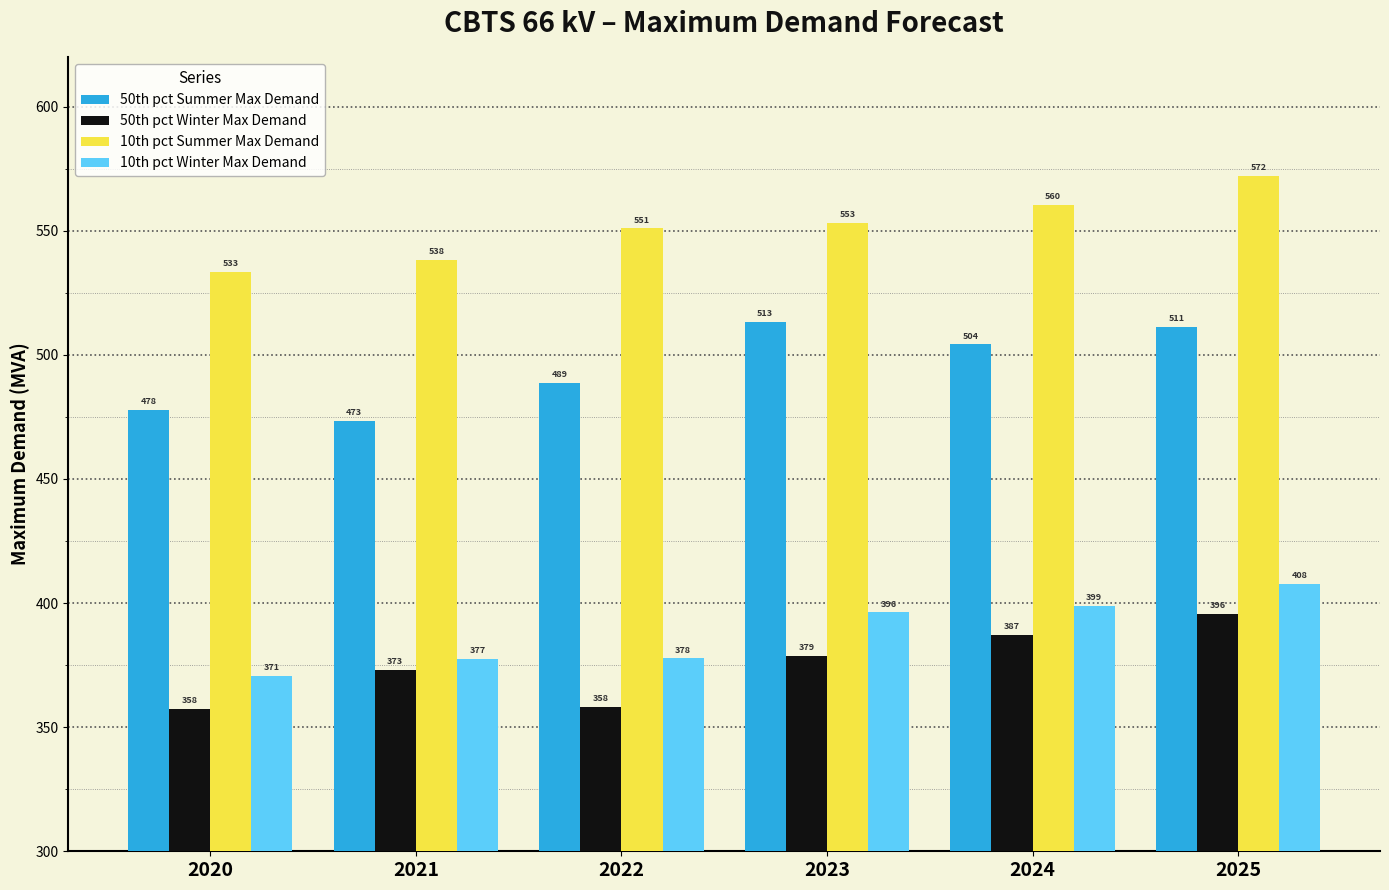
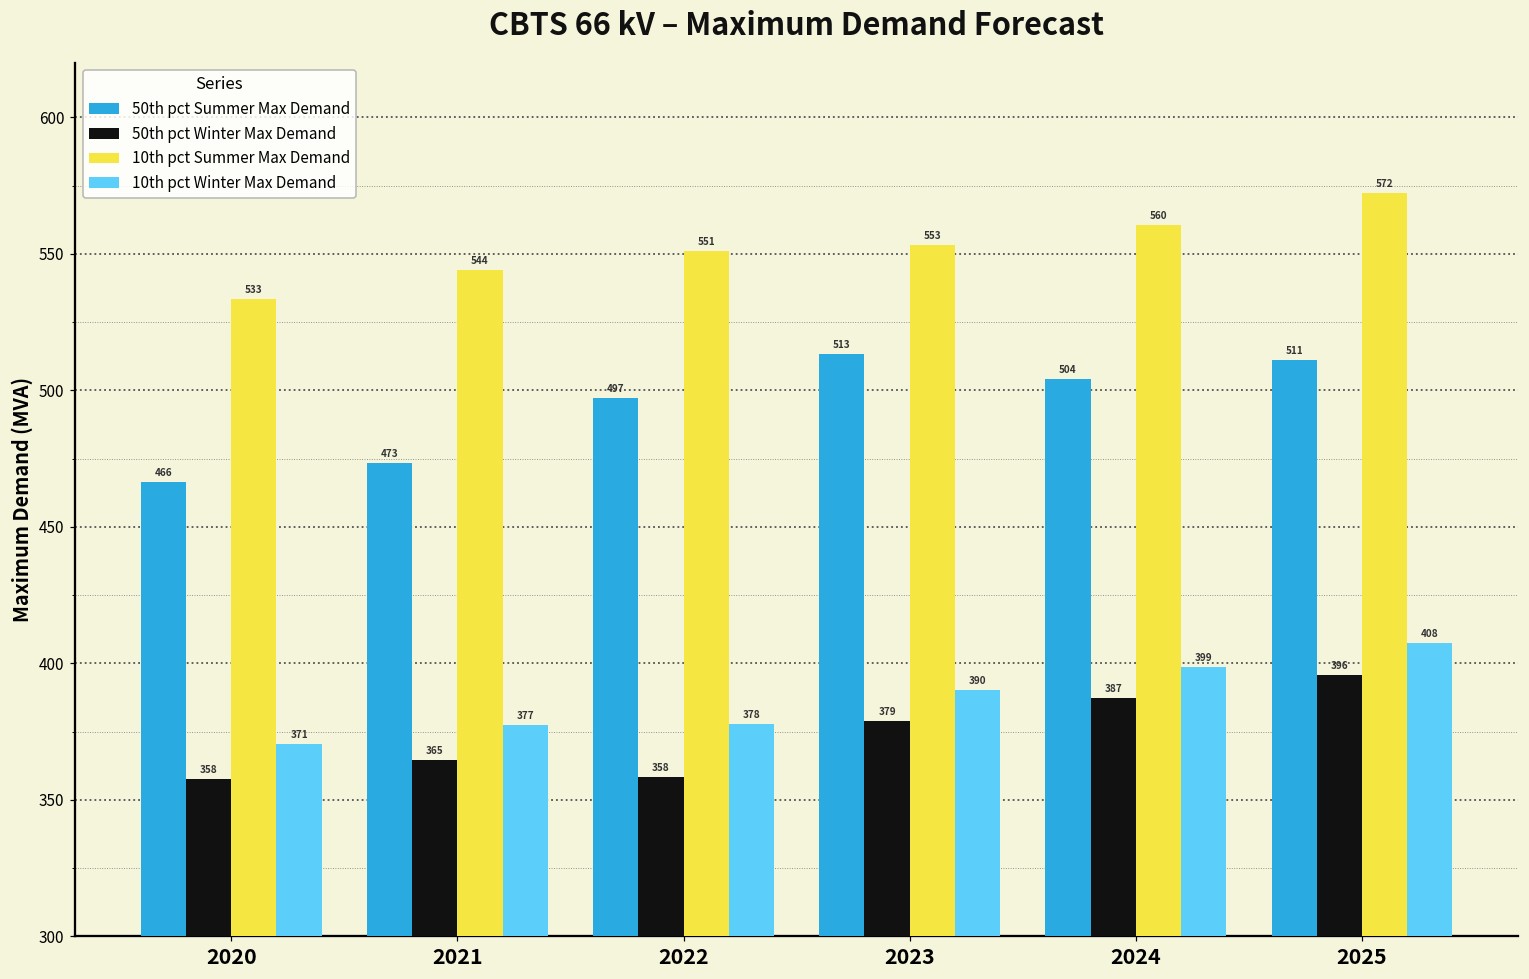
  {
    "50th pct Summer Max Demand": {
-     "2020": 478,
+     "2020": 466,
      "2021": 473,
-     "2022": 489,
+     "2022": 497,
      "2023": 513,
      "2024": 504,
      "2025": 511
    },
    "50th pct Winter Max Demand": {
      "2020": 358,
-     "2021": 373,
+     "2021": 365,
      "2022": 358,
      "2023": 379,
      "2024": 387,
      "2025": 396
    },
    "10th pct Summer Max Demand": {
      "2020": 533,
-     "2021": 538,
+     "2021": 544,
      "2022": 551,
      "2023": 553,
      "2024": 560,
      "2025": 572
    },
    "10th pct Winter Max Demand": {
      "2020": 371,
      "2021": 377,
      "2022": 378,
-     "2023": 396,
+     "2023": 390,
      "2024": 399,
      "2025": 408
    }
  }
